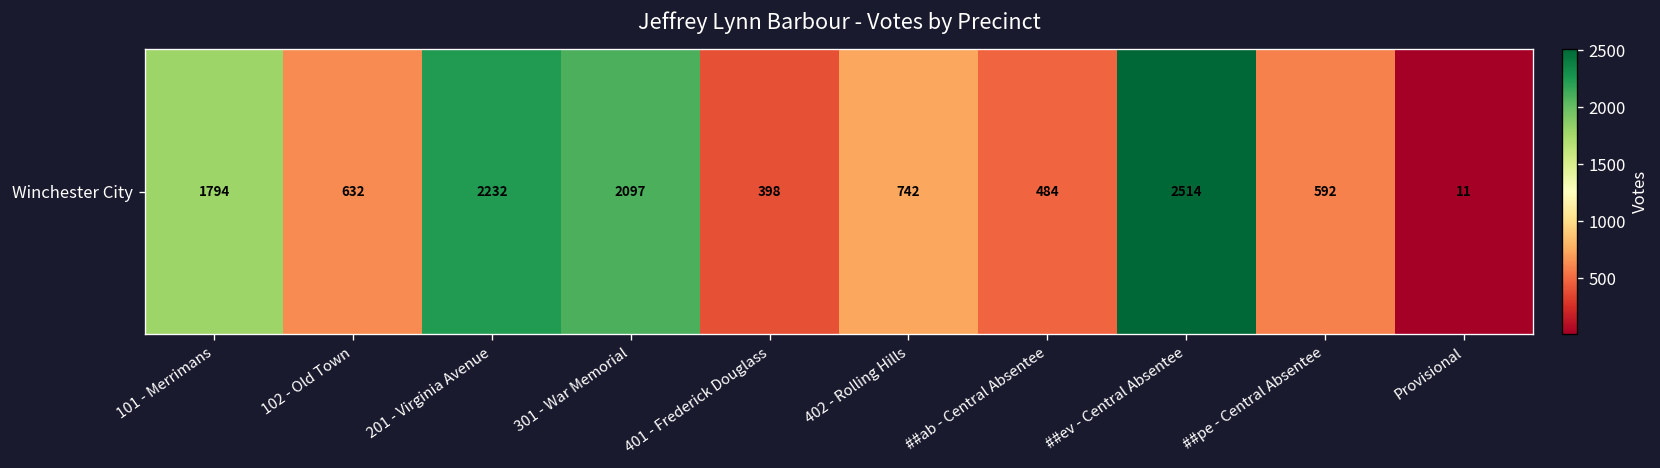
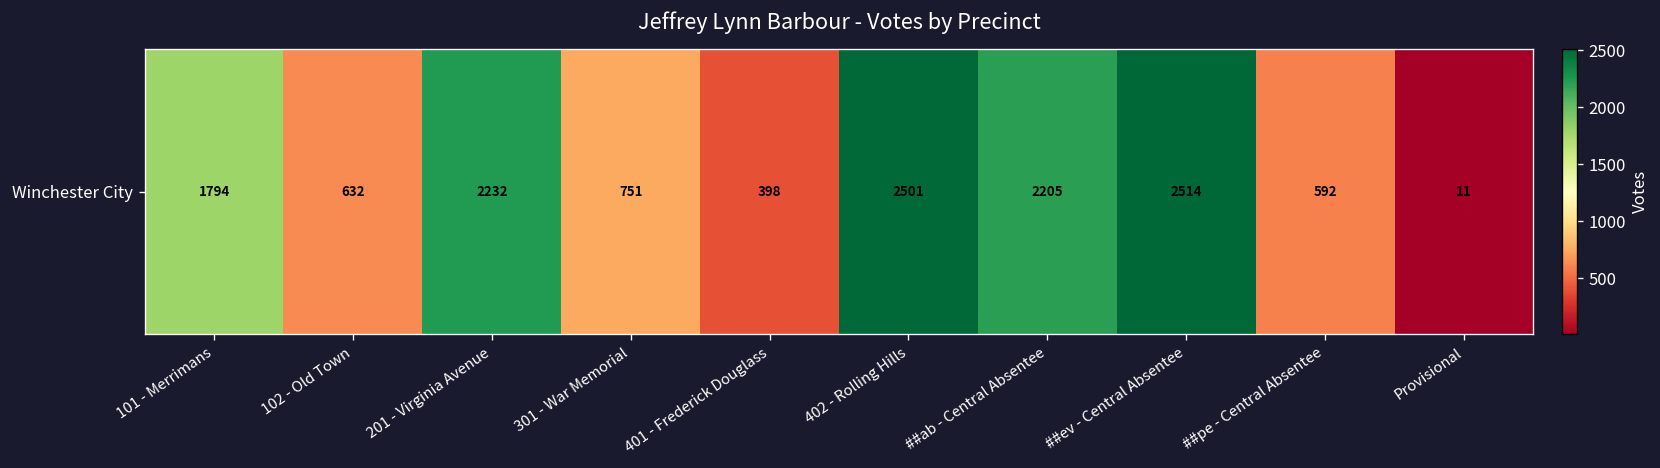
  {
    "Winchester City": {
      "101 - Merrimans": 1794,
      "102 - Old Town": 632,
      "201 - Virginia Avenue": 2232,
-     "301 - War Memorial": 2097,
+     "301 - War Memorial": 751,
      "401 - Frederick Douglass": 398,
-     "402 - Rolling Hills": 742,
-     "##ab - Central Absentee": 484,
+     "402 - Rolling Hills": 2501,
+     "##ab - Central Absentee": 2205,
      "##ev - Central Absentee": 2514,
      "##pe - Central Absentee": 592,
      "Provisional": 11
    }
  }
